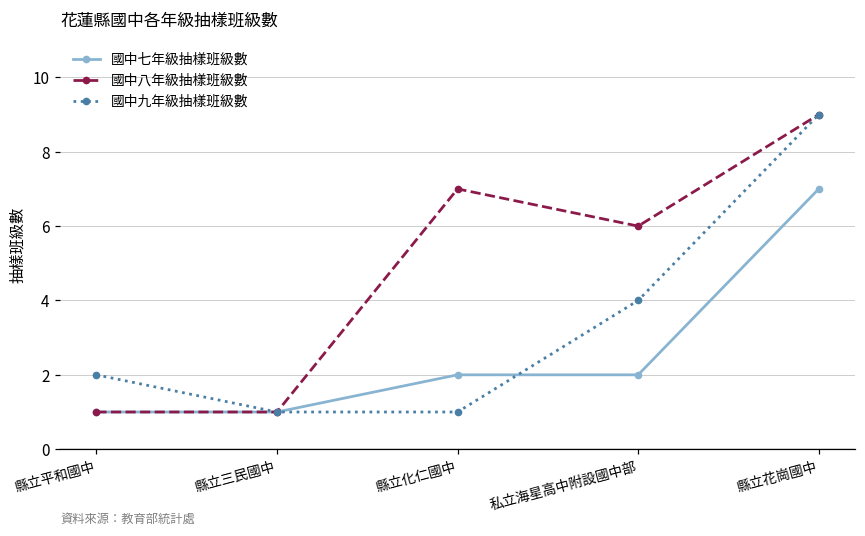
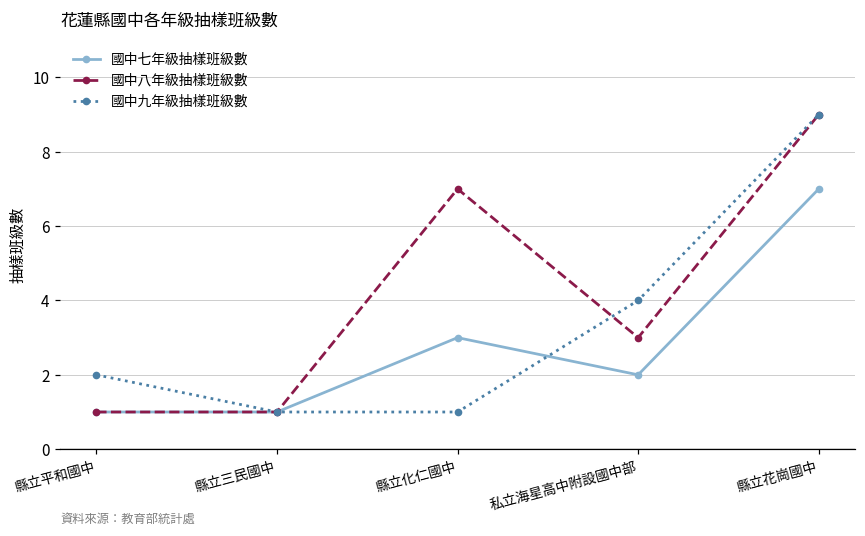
  {
    "國中七年級抽樣班級數": {
-     "縣立化仁國中": 2,
+     "縣立化仁國中": 3,
      "私立海星高中附設國中部": 2,
      "縣立花崗國中": 7
    },
    "國中八年級抽樣班級數": {
      "縣立化仁國中": 7,
-     "私立海星高中附設國中部": 6
+     "私立海星高中附設國中部": 3
    },
    "國中九年級抽樣班級數": {
      "縣立平和國中": 2,
      "縣立化仁國中": 1,
      "私立海星高中附設國中部": 4
    }
  }
